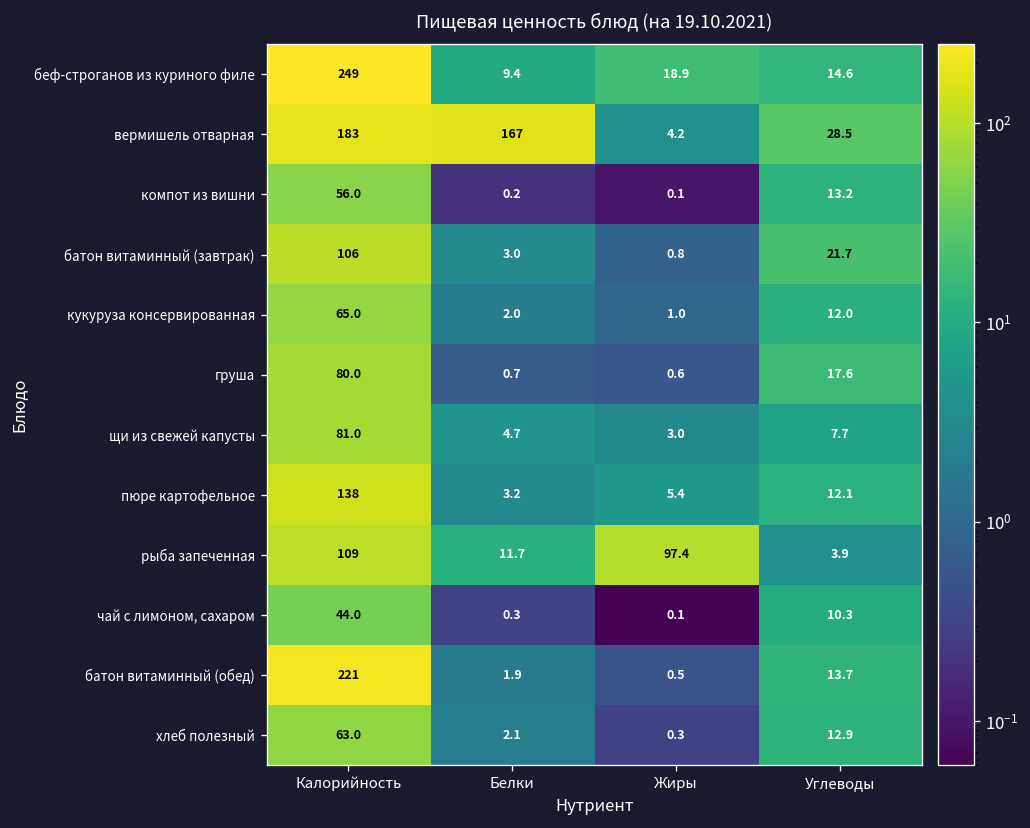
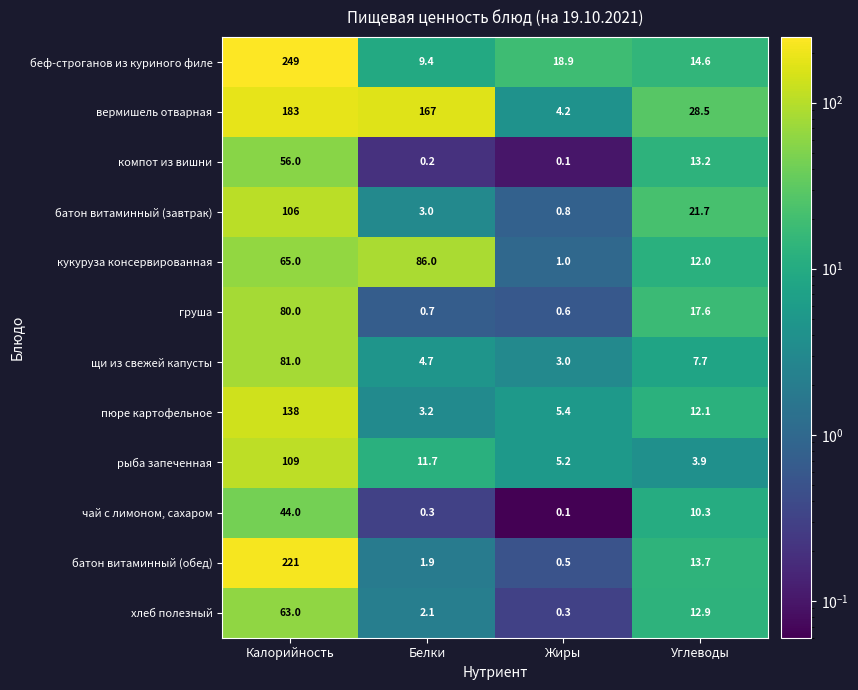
  {
    "беф-строганов из куриного филе": {
      "Калорийность": 249,
      "Белки": 9.4,
      "Жиры": 18.9,
      "Углеводы": 14.6
    },
    "вермишель отварная": {
      "Калорийность": 183,
      "Белки": 167,
      "Жиры": 4.2,
      "Углеводы": 28.5
    },
    "компот из вишни": {
      "Калорийность": 56.0,
      "Белки": 0.2,
      "Жиры": 0.1,
      "Углеводы": 13.2
    },
    "батон витаминный (завтрак)": {
      "Калорийность": 106,
      "Белки": 3.0,
      "Жиры": 0.8,
      "Углеводы": 21.7
    },
    "кукуруза консервированная": {
      "Калорийность": 65.0,
-     "Белки": 2.0,
+     "Белки": 86.0,
      "Жиры": 1.0,
      "Углеводы": 12.0
    },
    "груша": {
      "Калорийность": 80.0,
      "Белки": 0.7,
      "Жиры": 0.6,
      "Углеводы": 17.6
    },
    "щи из свежей капусты": {
      "Калорийность": 81.0,
      "Белки": 4.7,
      "Жиры": 3.0,
      "Углеводы": 7.7
    },
    "пюре картофельное": {
      "Калорийность": 138,
      "Белки": 3.2,
      "Жиры": 5.4,
      "Углеводы": 12.1
    },
    "рыба запеченная": {
      "Калорийность": 109,
      "Белки": 11.7,
-     "Жиры": 97.4,
+     "Жиры": 5.2,
      "Углеводы": 3.9
    },
    "чай с лимоном, сахаром": {
      "Калорийность": 44.0,
      "Белки": 0.3,
      "Жиры": 0.1,
      "Углеводы": 10.3
    },
    "батон витаминный (обед)": {
      "Калорийность": 221,
      "Белки": 1.9,
      "Жиры": 0.5,
      "Углеводы": 13.7
    },
    "хлеб полезный": {
      "Калорийность": 63.0,
      "Белки": 2.1,
      "Жиры": 0.3,
      "Углеводы": 12.9
    }
  }
